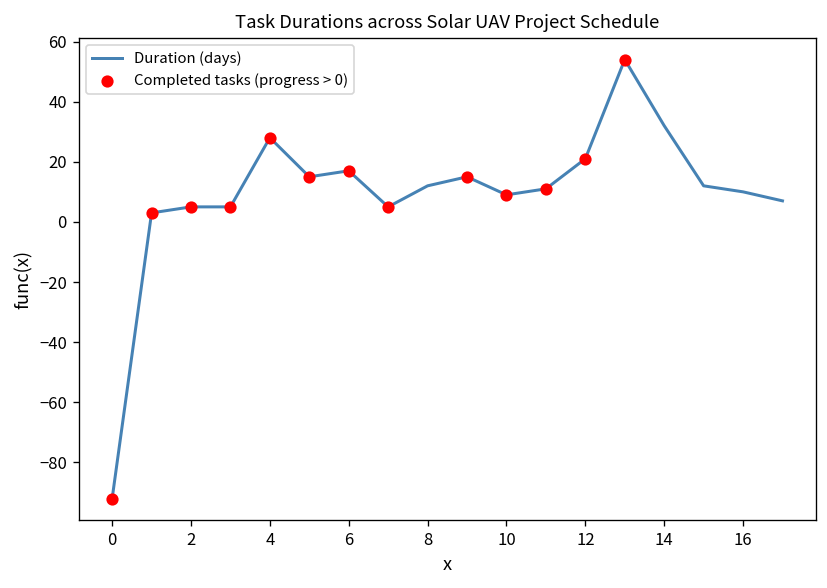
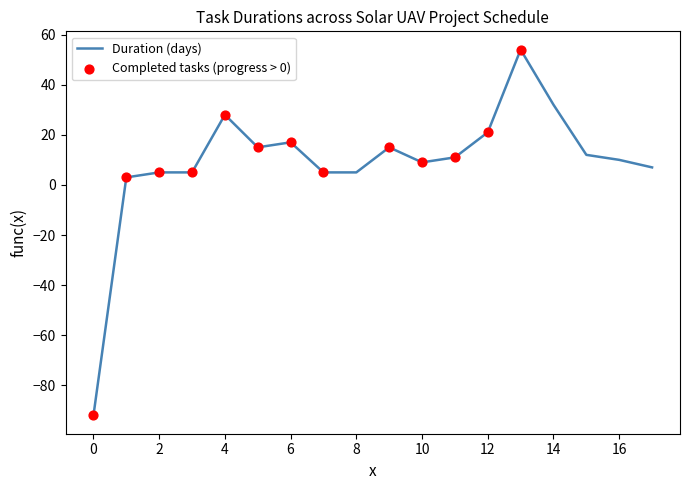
  {
    "Duration (days)": {
-     "8": 12,
+     "8": 5,
      "14": 32,
      "16": 10
    }
  }
